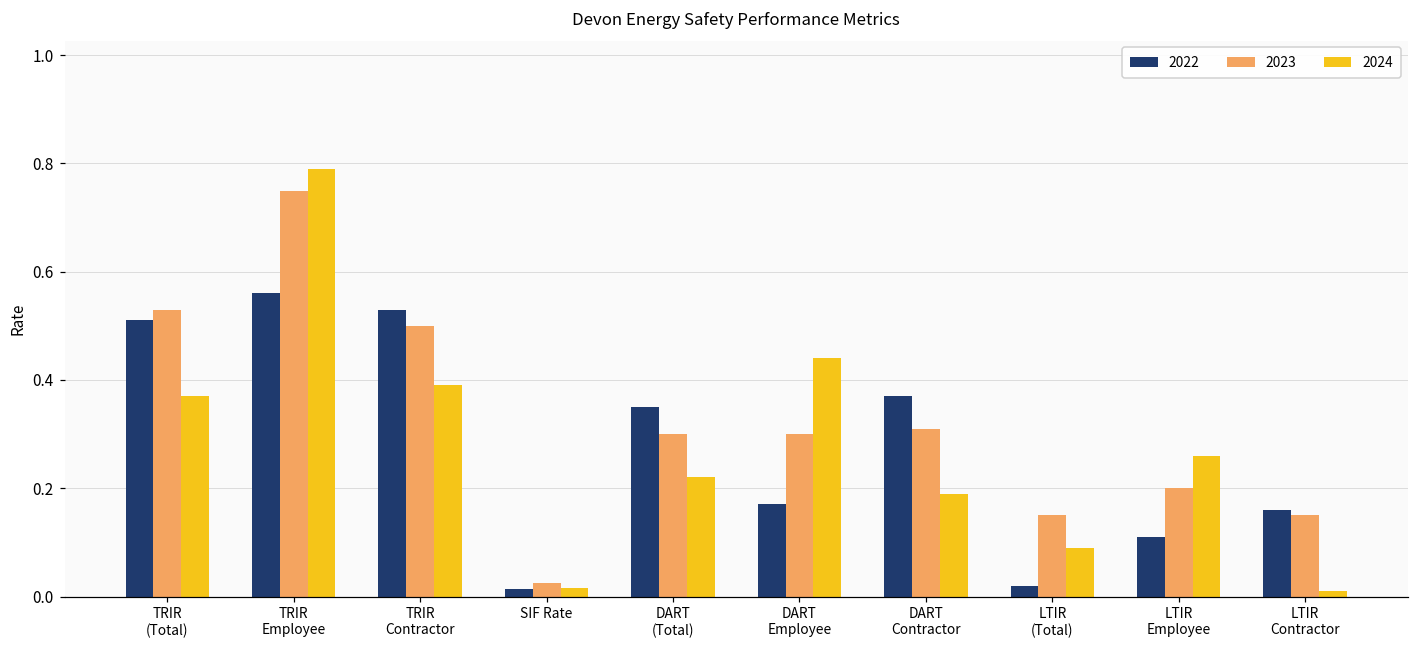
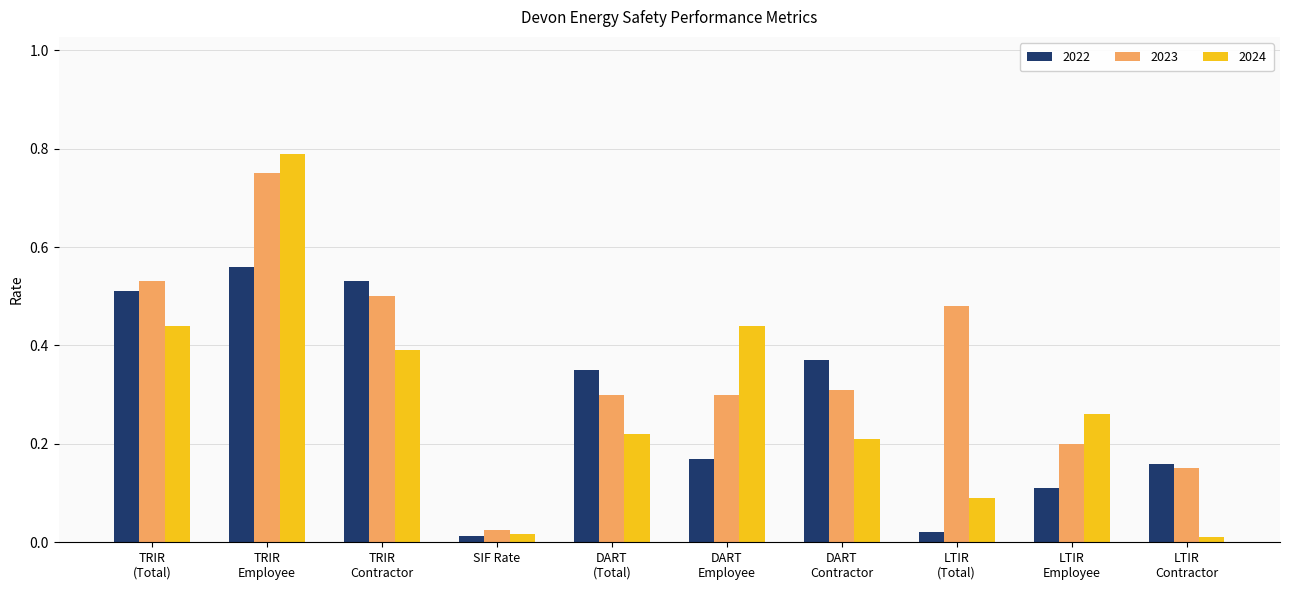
  {
    "2022": {
      "TRIR (Total)": 0.51,
      "TRIR Employee": 0.56,
      "TRIR Contractor": 0.53,
      "SIF Rate": 0.01,
      "DART (Total)": 0.35,
      "DART Employee": 0.17,
      "DART Contractor": 0.37,
      "LTIR (Total)": 0.02,
      "LTIR Employee": 0.11,
      "LTIR Contractor": 0.16
    },
    "2023": {
      "TRIR (Total)": 0.53,
      "TRIR Employee": 0.75,
      "TRIR Contractor": 0.50,
      "SIF Rate": 0.03,
      "DART (Total)": 0.30,
      "DART Employee": 0.30,
      "DART Contractor": 0.31,
-     "LTIR (Total)": 0.15,
+     "LTIR (Total)": 0.48,
      "LTIR Employee": 0.20,
      "LTIR Contractor": 0.15
    },
    "2024": {
-     "TRIR (Total)": 0.37,
+     "TRIR (Total)": 0.44,
      "TRIR Employee": 0.79,
      "TRIR Contractor": 0.39,
      "SIF Rate": 0.02,
      "DART (Total)": 0.22,
      "DART Employee": 0.44,
-     "DART Contractor": 0.19,
+     "DART Contractor": 0.21,
      "LTIR (Total)": 0.09,
      "LTIR Employee": 0.26,
      "LTIR Contractor": 0.01
    }
  }
